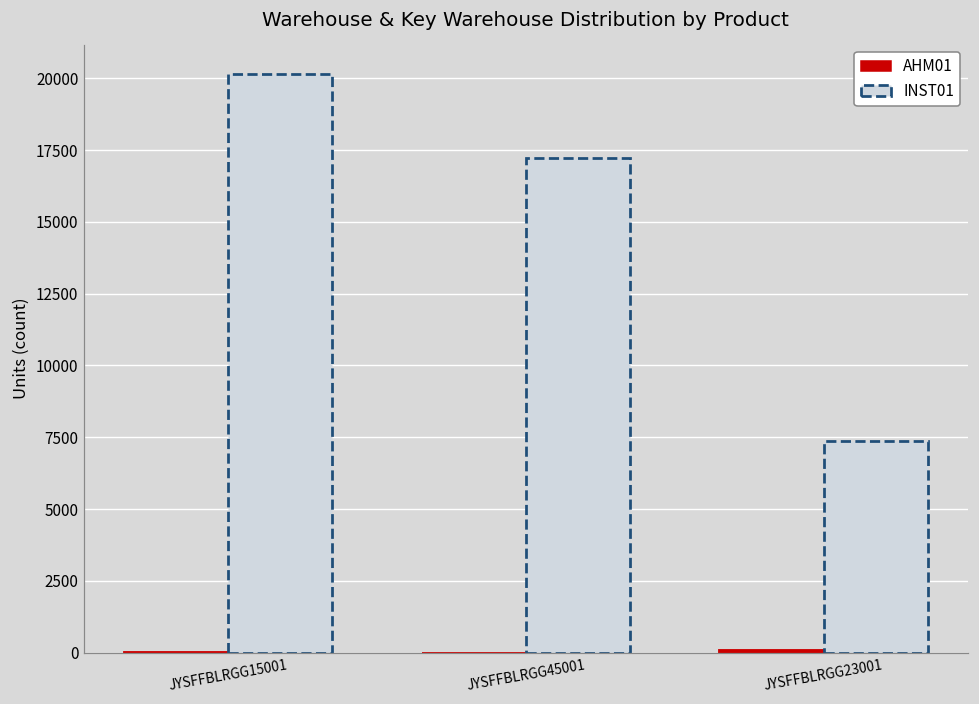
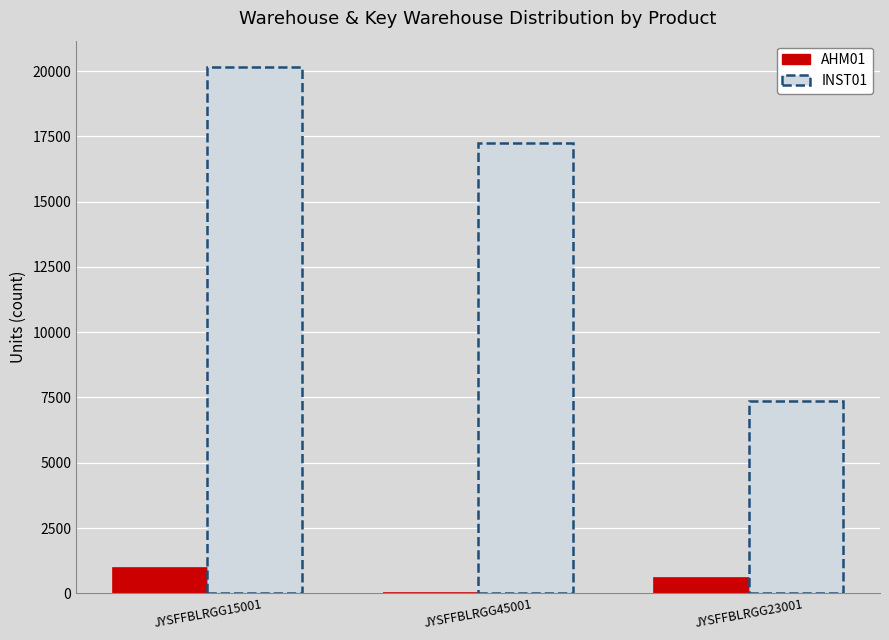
  {
    "AHM01": {
-     "JYSFFBLRGG15001": 0,
-     "JYSFFBLRGG23001": 100
+     "JYSFFBLRGG15001": 1000,
+     "JYSFFBLRGG23001": 600
    },
    "INST01": {
      "JYSFFBLRGG15001": 20200,
      "JYSFFBLRGG45001": 17200,
      "JYSFFBLRGG23001": 7400
    }
  }
